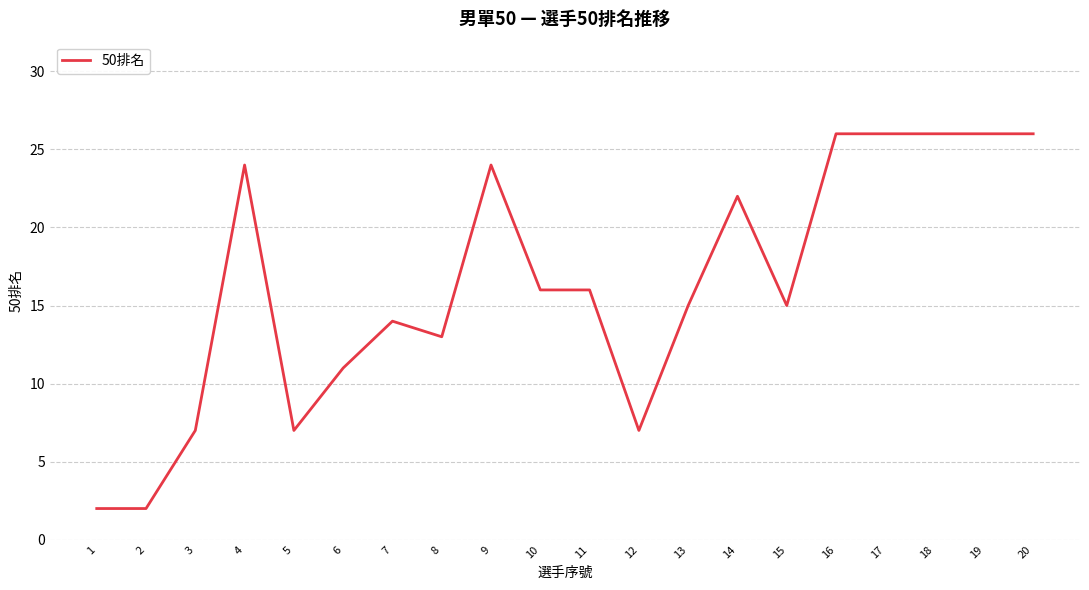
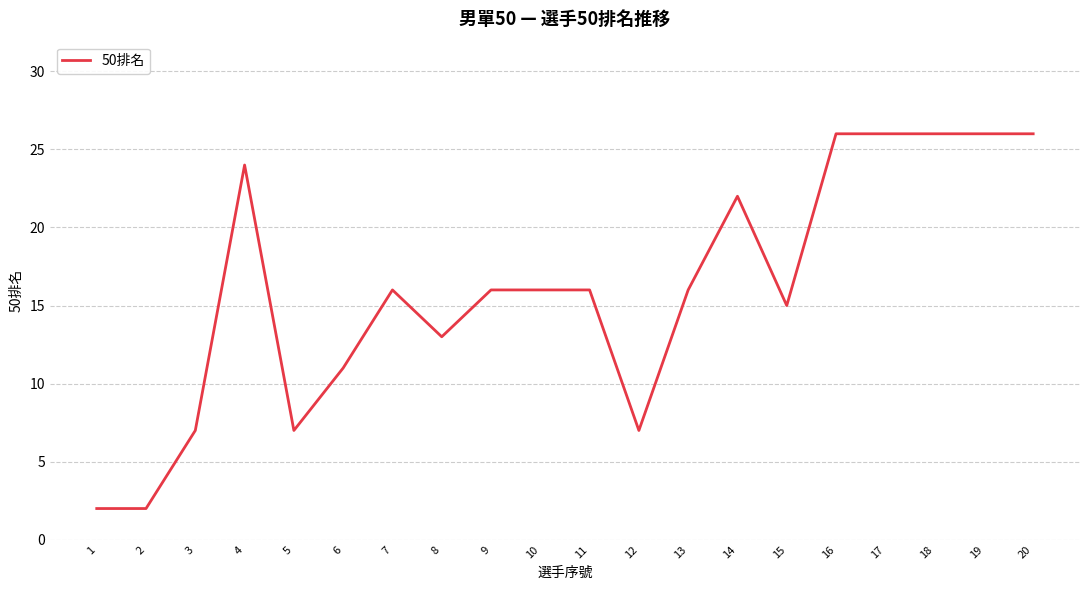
  {
    "1": 2,
    "2": 2,
    "3": 7,
    "4": 24,
    "5": 7,
    "6": 11,
-   "7": 14,
+   "7": 16,
    "8": 13,
-   "9": 24,
+   "9": 16,
    "10": 16,
    "11": 16,
    "12": 7,
-   "13": 15,
+   "13": 16,
    "14": 22,
    "15": 15,
    "16": 26,
    "17": 26,
    "18": 26,
    "19": 26,
    "20": 26
  }
